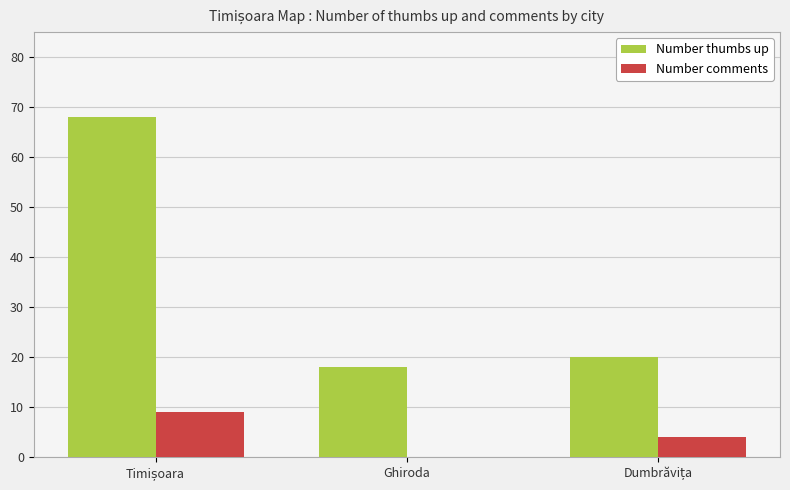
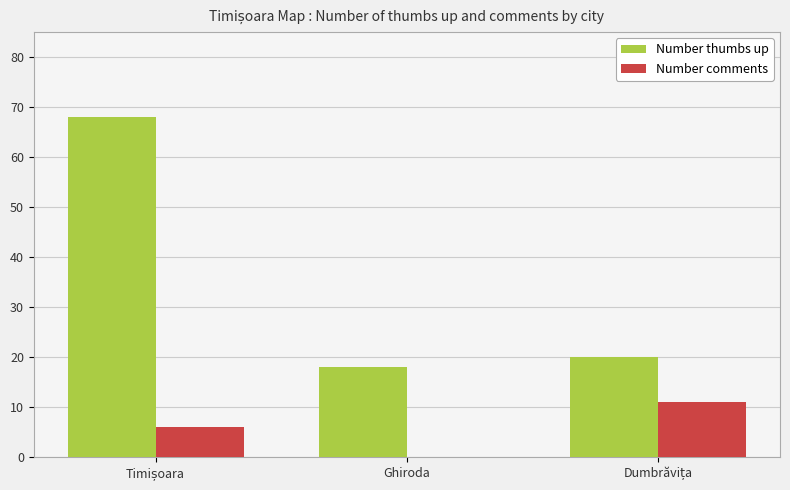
  {
    "Number thumbs up": {
      "Timișoara": 68,
      "Ghiroda": 18,
      "Dumbrăvița": 20
    },
    "Number comments": {
-     "Timișoara": 9,
+     "Timișoara": 6,
      "Ghiroda": 0,
-     "Dumbrăvița": 4
+     "Dumbrăvița": 11
    }
  }
